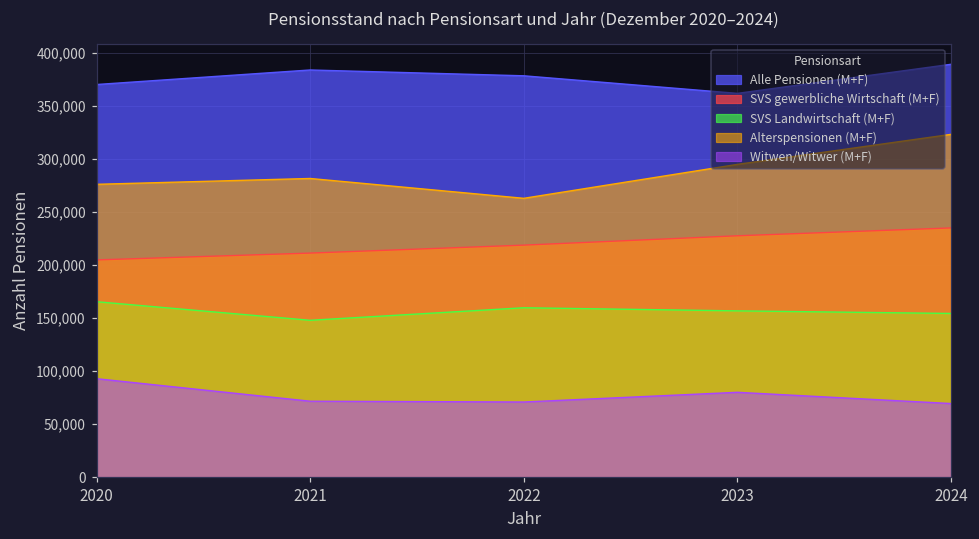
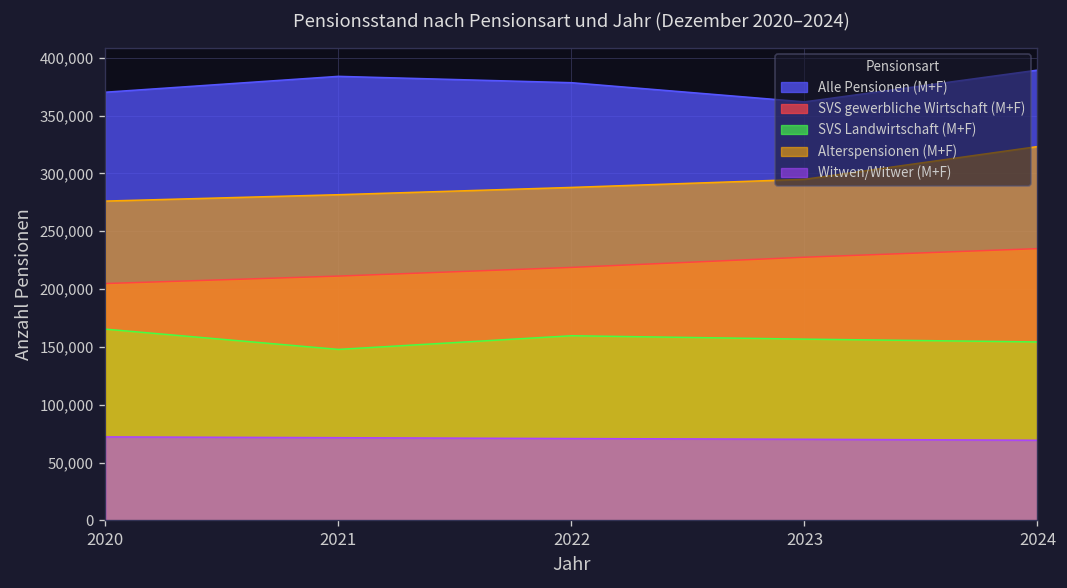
  {
    "Alle Pensionen (M+F)": {
      "2020": "370,000",
      "2021": "380,000",
      "2022": "380,000",
      "2024": "390,000"
    },
    "SVS gewerbliche Wirtschaft (M+F)": {
      "2020": "200,000",
      "2021": "210,000",
      "2022": "220,000",
      "2023": "230,000",
      "2024": "230,000"
    },
    "SVS Landwirtschaft (M+F)": {
      "2020": "170,000",
      "2021": "150,000",
      "2022": "160,000",
      "2023": "160,000",
      "2024": "150,000"
    },
    "Alterspensionen (M+F)": {
      "2020": "280,000",
      "2021": "280,000",
-     "2022": "260,000",
+     "2022": "290,000",
      "2023": "290,000",
      "2024": "320,000"
    },
    "Witwen/Witwer (M+F)": {
-     "2020": "90,000",
+     "2020": "70,000",
      "2021": "70,000",
      "2022": "70,000",
-     "2023": "80,000",
+     "2023": "70,000",
      "2024": "70,000"
    }
  }
